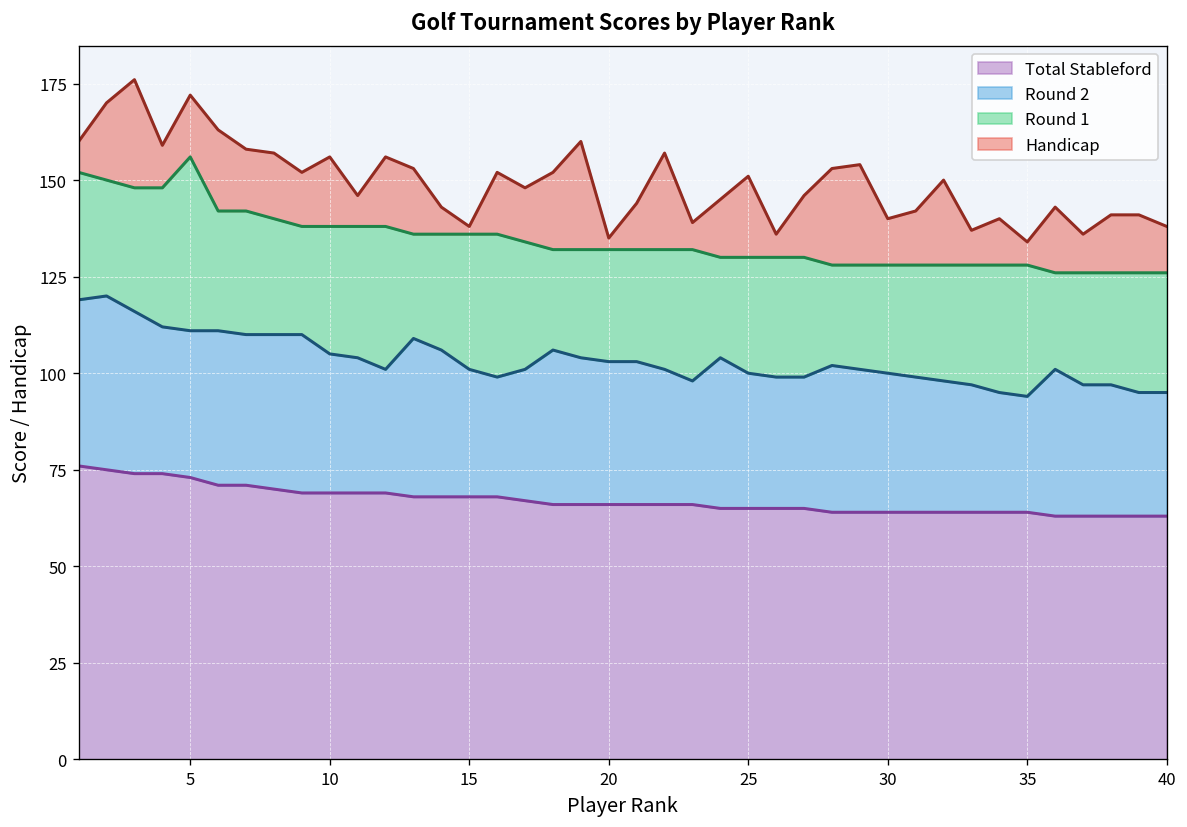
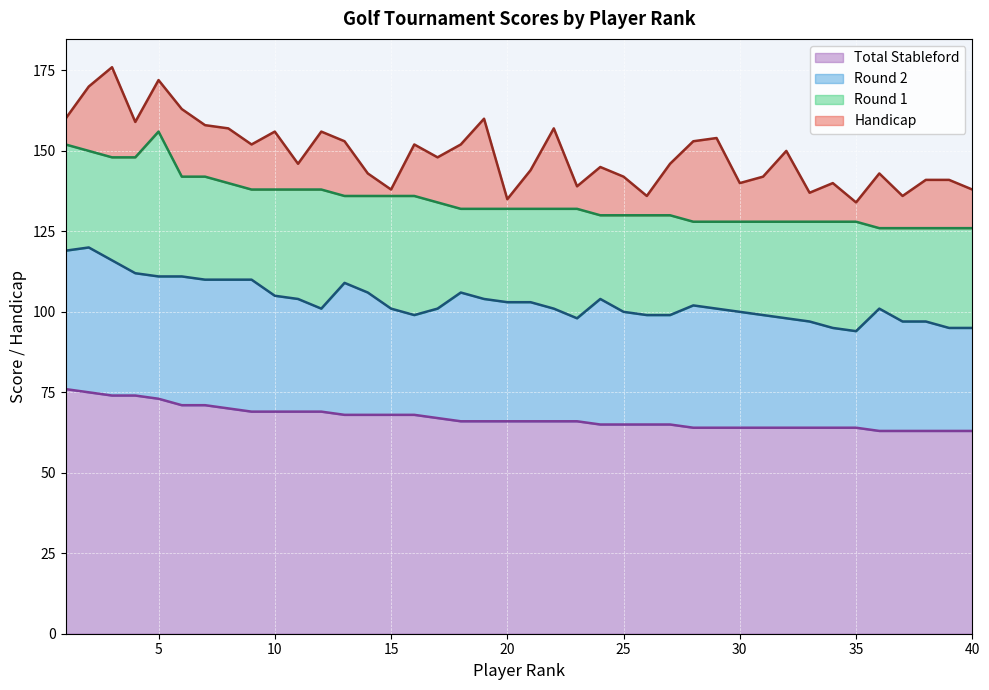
  {
    "Total Stableford": {
      "5": 73,
      "10": 69,
      "15": 68,
      "20": 66,
      "25": 65,
      "30": 64,
      "35": 64,
      "40": 63
    },
    "Round 2": {
      "5": 38,
      "10": 36,
      "15": 33,
      "20": 37,
      "25": 35,
      "30": 36,
      "35": 30,
      "40": 32
    },
    "Round 1": {
      "5": 45,
      "10": 33,
      "15": 35,
      "20": 29,
      "25": 30,
      "30": 28,
      "35": 34,
      "40": 31
    },
    "Handicap": {
      "5": 16,
      "10": 18,
      "15": 2,
      "20": 3,
-     "25": 21,
+     "25": 12,
      "30": 12,
      "35": 6,
      "40": 12
    }
  }
